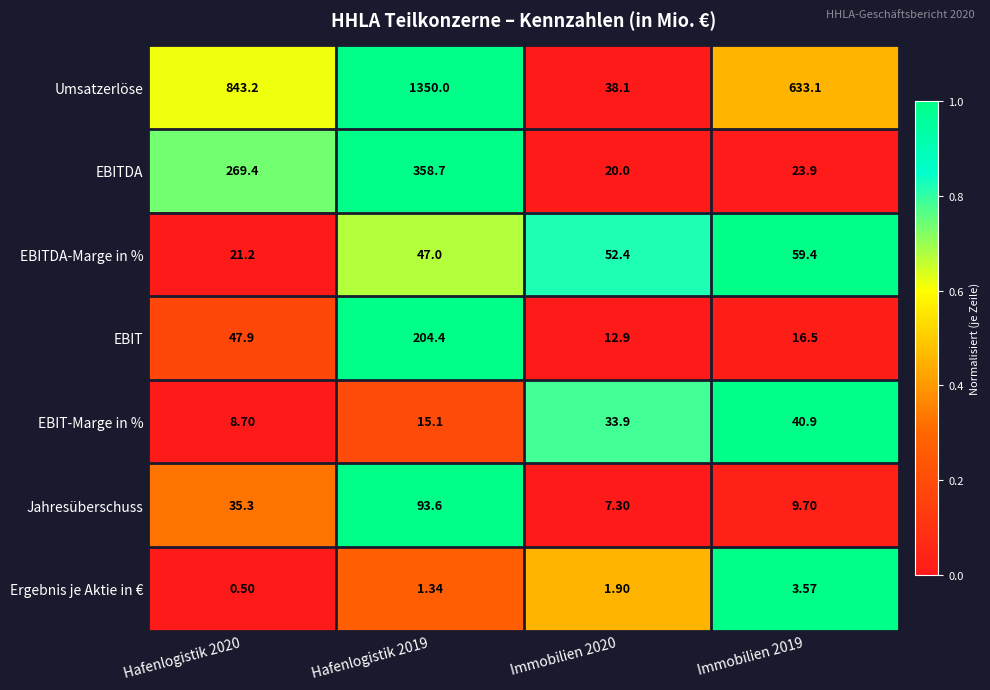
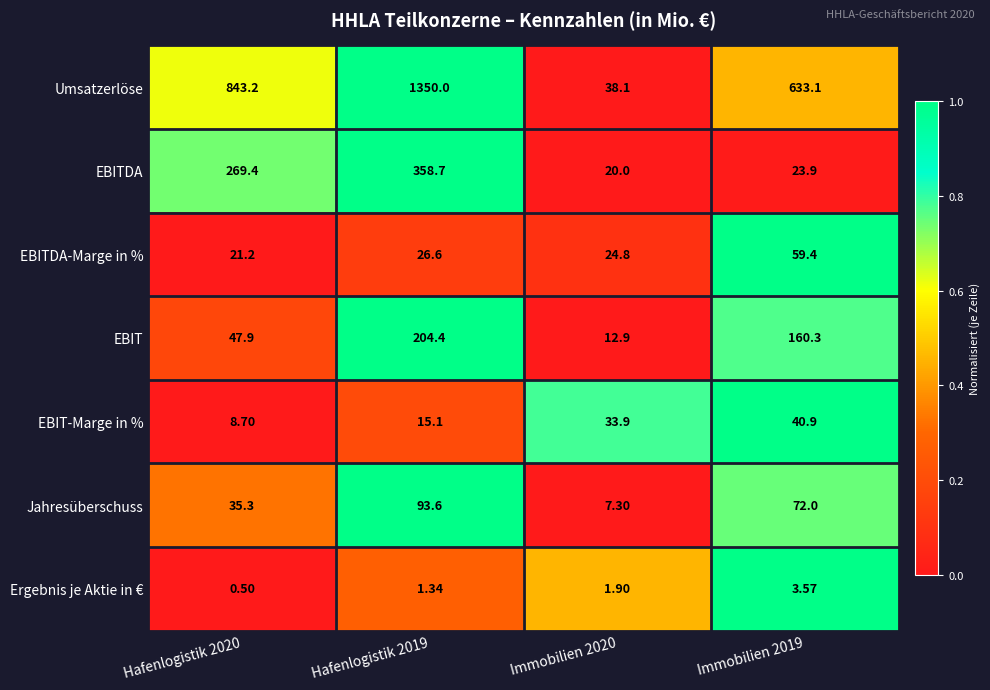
  {
    "Umsatzerlöse": {
      "Hafenlogistik 2020": 843.2,
      "Hafenlogistik 2019": 1350.0,
      "Immobilien 2020": 38.1,
      "Immobilien 2019": 633.1
    },
    "EBITDA": {
      "Hafenlogistik 2020": 269.4,
      "Hafenlogistik 2019": 358.7,
      "Immobilien 2020": 20.0,
      "Immobilien 2019": 23.9
    },
    "EBITDA-Marge in %": {
      "Hafenlogistik 2020": 21.2,
-     "Hafenlogistik 2019": 47.0,
-     "Immobilien 2020": 52.4,
+     "Hafenlogistik 2019": 26.6,
+     "Immobilien 2020": 24.8,
      "Immobilien 2019": 59.4
    },
    "EBIT": {
      "Hafenlogistik 2020": 47.9,
      "Hafenlogistik 2019": 204.4,
      "Immobilien 2020": 12.9,
-     "Immobilien 2019": 16.5
+     "Immobilien 2019": 160.3
    },
    "EBIT-Marge in %": {
      "Hafenlogistik 2020": 8.70,
      "Hafenlogistik 2019": 15.1,
      "Immobilien 2020": 33.9,
      "Immobilien 2019": 40.9
    },
    "Jahresüberschuss": {
      "Hafenlogistik 2020": 35.3,
      "Hafenlogistik 2019": 93.6,
      "Immobilien 2020": 7.30,
-     "Immobilien 2019": 9.70
+     "Immobilien 2019": 72.0
    },
    "Ergebnis je Aktie in €": {
      "Hafenlogistik 2020": 0.50,
      "Hafenlogistik 2019": 1.34,
      "Immobilien 2020": 1.90,
      "Immobilien 2019": 3.57
    }
  }
